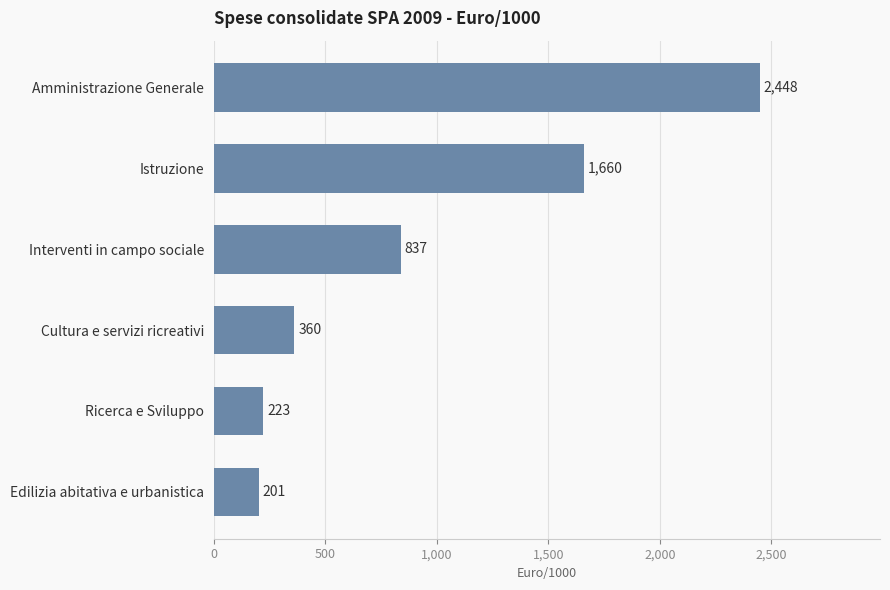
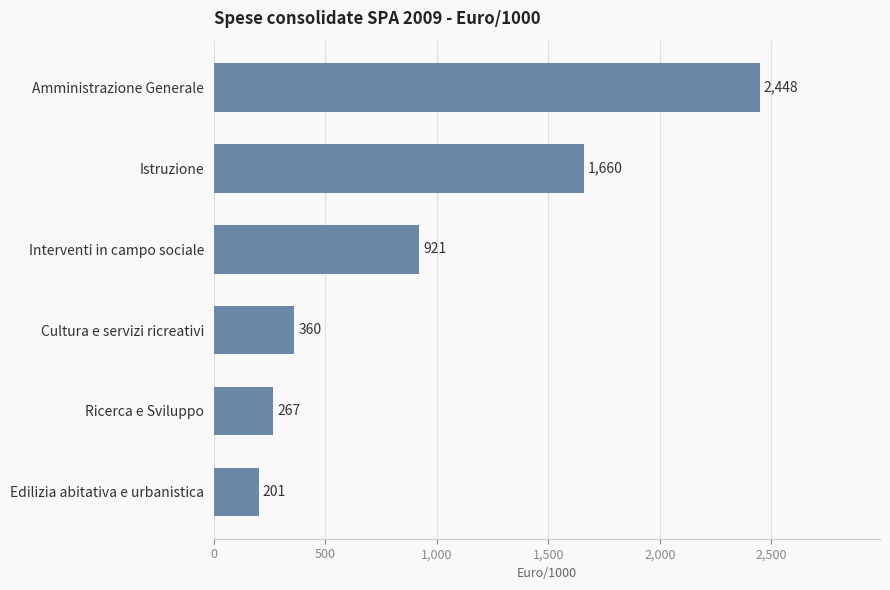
  {
    "Amministrazione Generale": "2,448",
    "Istruzione": "1,660",
-   "Interventi in campo sociale": "837",
+   "Interventi in campo sociale": "921",
    "Cultura e servizi ricreativi": "360",
-   "Ricerca e Sviluppo": "223",
+   "Ricerca e Sviluppo": "267",
    "Edilizia abitativa e urbanistica": "201"
  }
